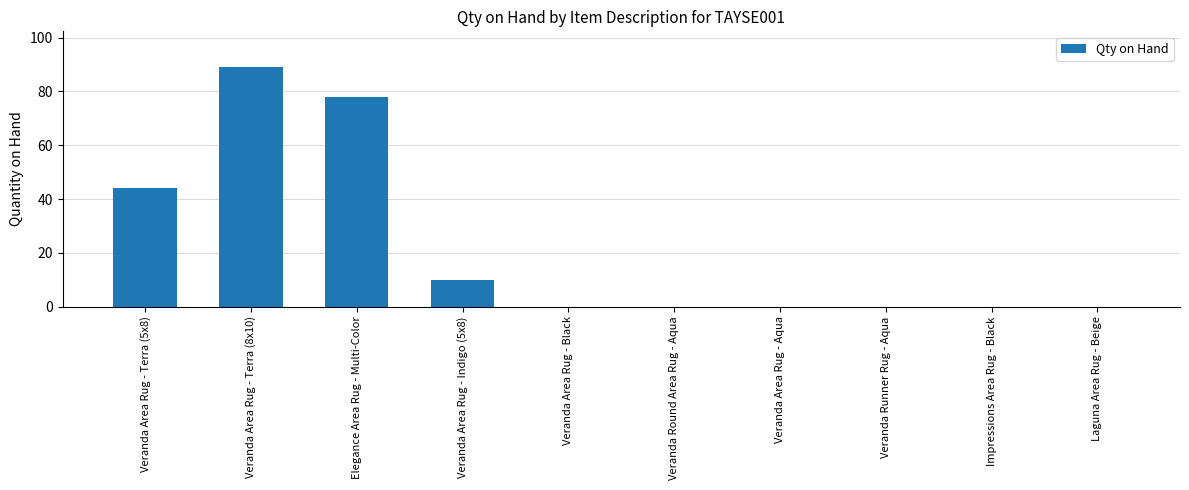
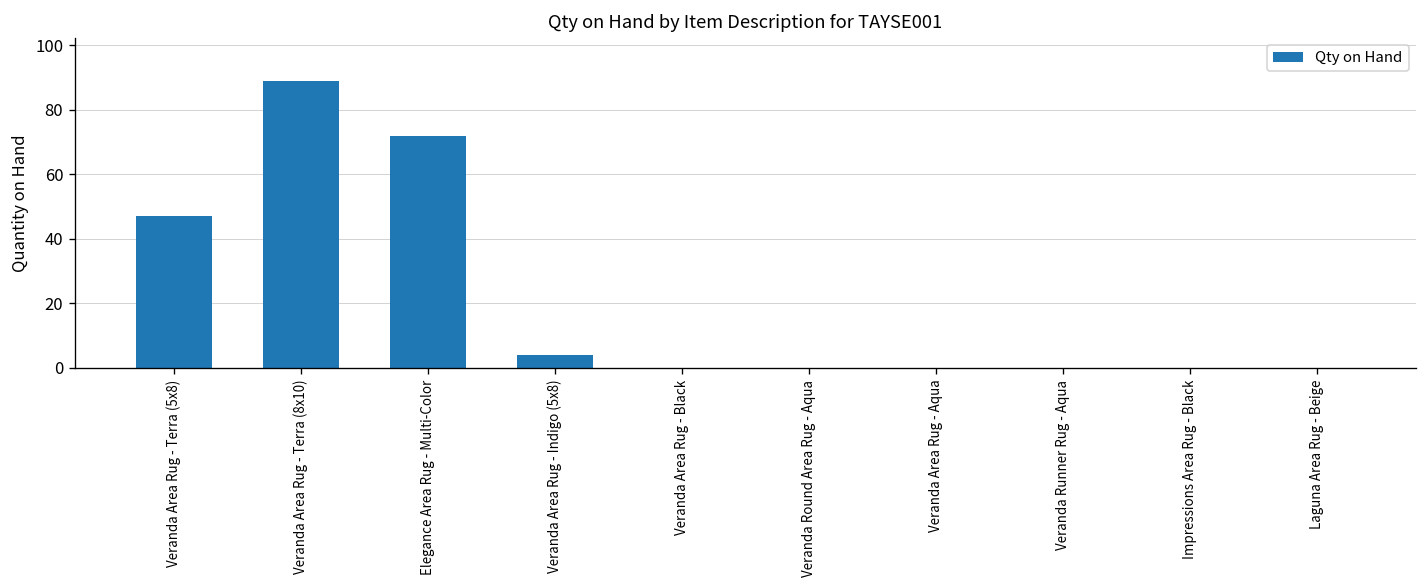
  {
-   "Veranda Area Rug - Terra (5x8)": 44,
+   "Veranda Area Rug - Terra (5x8)": 47,
    "Veranda Area Rug - Terra (8x10)": 89,
-   "Elegance Area Rug - Multi-Color": 78,
-   "Veranda Area Rug - Indigo (5x8)": 10,
+   "Elegance Area Rug - Multi-Color": 72,
+   "Veranda Area Rug - Indigo (5x8)": 4,
    "Veranda Area Rug - Black": 0,
    "Veranda Round Area Rug - Aqua": 0,
    "Veranda Area Rug - Aqua": 0,
    "Veranda Runner Rug - Aqua": 0,
    "Impressions Area Rug - Black": 0,
    "Laguna Area Rug - Beige": 0
  }
